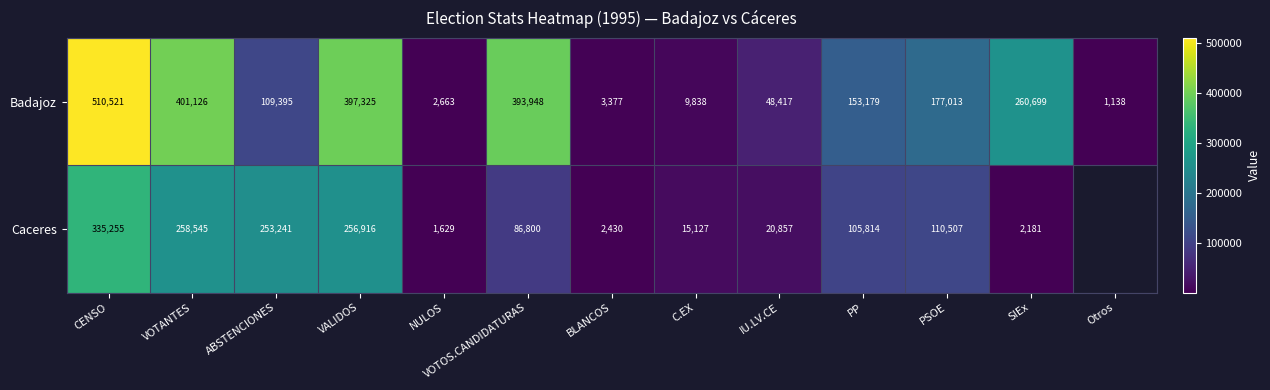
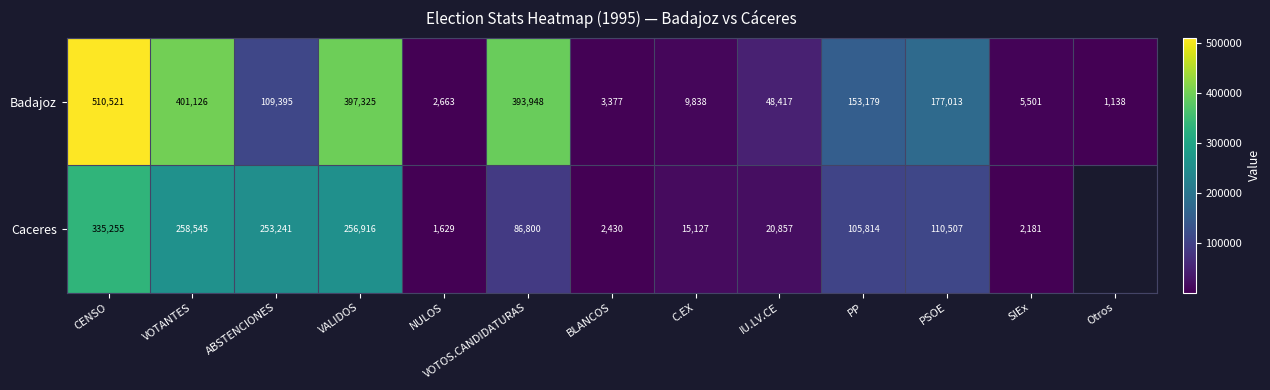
  {
    "Badajoz": {
      "CENSO": "510,521",
      "VOTANTES": "401,126",
      "ABSTENCIONES": "109,395",
      "VALIDOS": "397,325",
      "NULOS": "2,663",
      "VOTOS.CANDIDATURAS": "393,948",
      "BLANCOS": "3,377",
      "C.EX": "9,838",
      "IU.LV.CE": "48,417",
      "PP": "153,179",
      "PSOE": "177,013",
-     "SIEx": "260,699",
+     "SIEx": "5,501",
      "Otros": "1,138"
    },
    "Caceres": {
      "CENSO": "335,255",
      "VOTANTES": "258,545",
      "ABSTENCIONES": "253,241",
      "VALIDOS": "256,916",
      "NULOS": "1,629",
      "VOTOS.CANDIDATURAS": "86,800",
      "BLANCOS": "2,430",
      "C.EX": "15,127",
      "IU.LV.CE": "20,857",
      "PP": "105,814",
      "PSOE": "110,507",
      "SIEx": "2,181"
    }
  }
